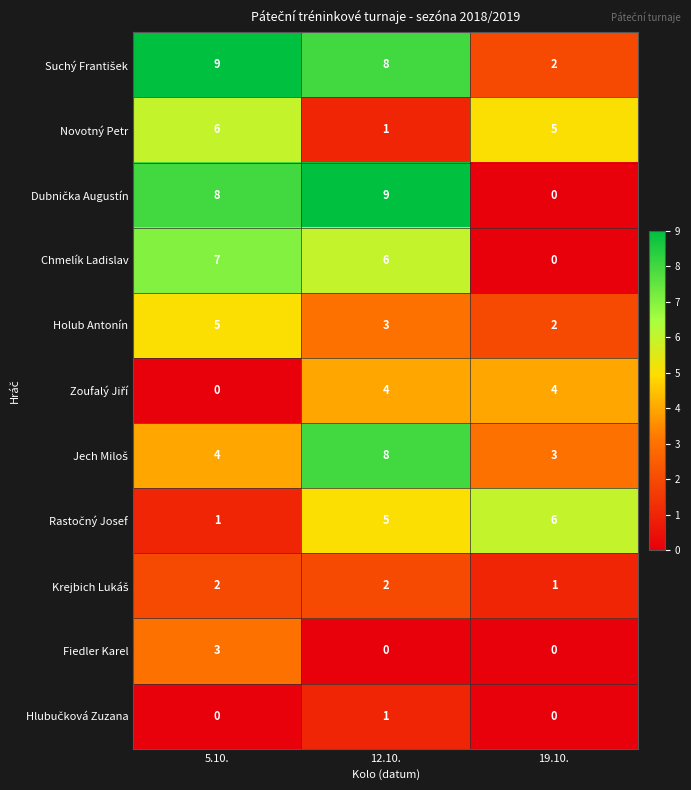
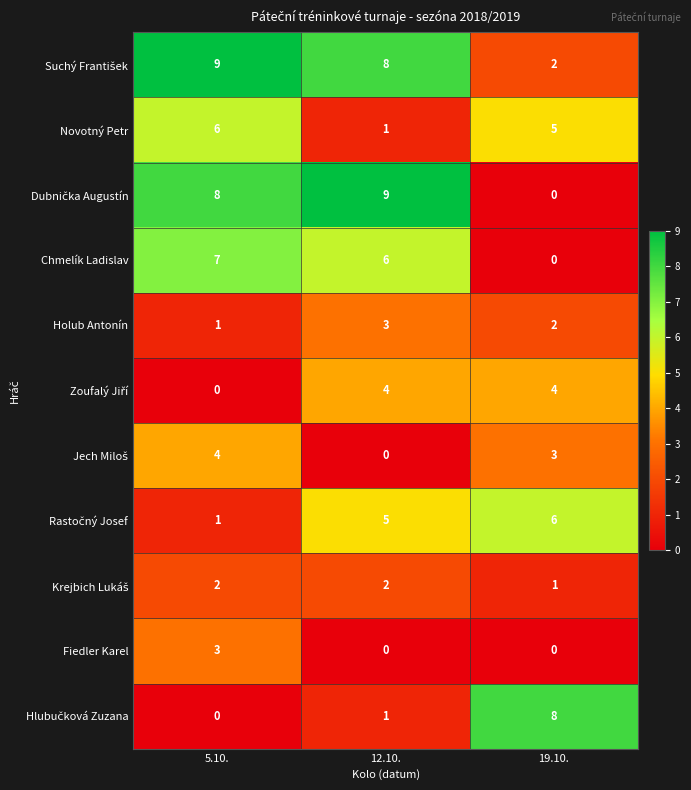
  {
    "Suchý František": {
      "5.10.": 9,
      "12.10.": 8,
      "19.10.": 2
    },
    "Novotný Petr": {
      "5.10.": 6,
      "12.10.": 1,
      "19.10.": 5
    },
    "Dubnička Augustín": {
      "5.10.": 8,
      "12.10.": 9,
      "19.10.": 0
    },
    "Chmelík Ladislav": {
      "5.10.": 7,
      "12.10.": 6,
      "19.10.": 0
    },
    "Holub Antonín": {
-     "5.10.": 5,
+     "5.10.": 1,
      "12.10.": 3,
      "19.10.": 2
    },
    "Zoufalý Jiří": {
      "5.10.": 0,
      "12.10.": 4,
      "19.10.": 4
    },
    "Jech Miloš": {
      "5.10.": 4,
-     "12.10.": 8,
+     "12.10.": 0,
      "19.10.": 3
    },
    "Rastočný Josef": {
      "5.10.": 1,
      "12.10.": 5,
      "19.10.": 6
    },
    "Krejbich Lukáš": {
      "5.10.": 2,
      "12.10.": 2,
      "19.10.": 1
    },
    "Fiedler Karel": {
      "5.10.": 3,
      "12.10.": 0,
      "19.10.": 0
    },
    "Hlubučková Zuzana": {
      "5.10.": 0,
      "12.10.": 1,
-     "19.10.": 0
+     "19.10.": 8
    }
  }
